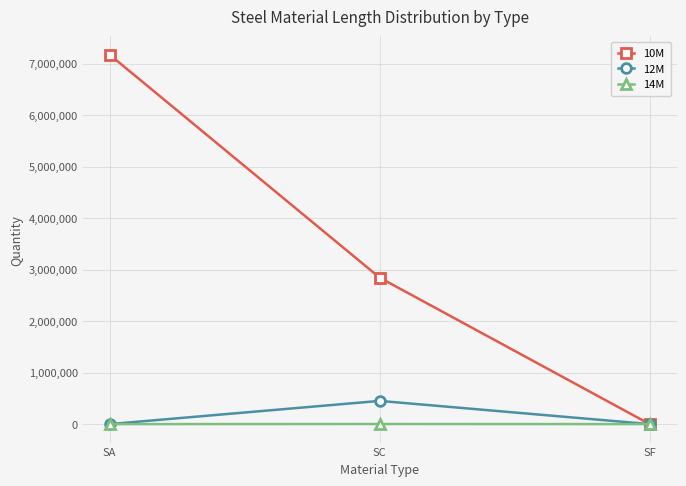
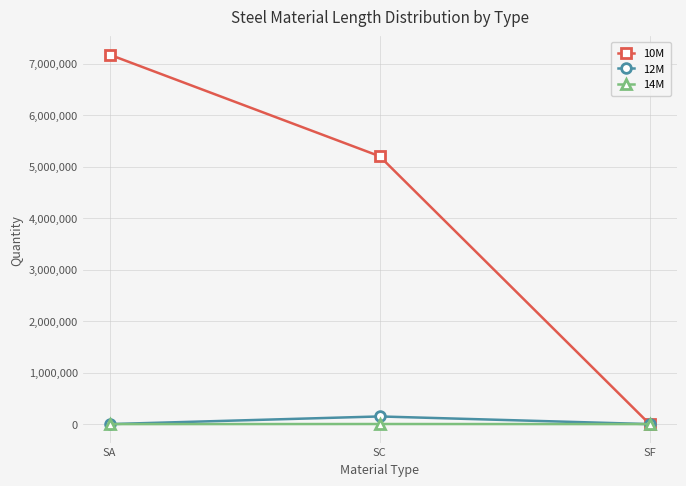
  {
    "10M": {
      "SA": "7,200,000",
-     "SC": "2,800,000"
+     "SC": "5,200,000"
    },
    "12M": {
-     "SC": "500,000"
+     "SC": "100,000"
    },
    "14M": {
      "SC": "0"
    }
  }
